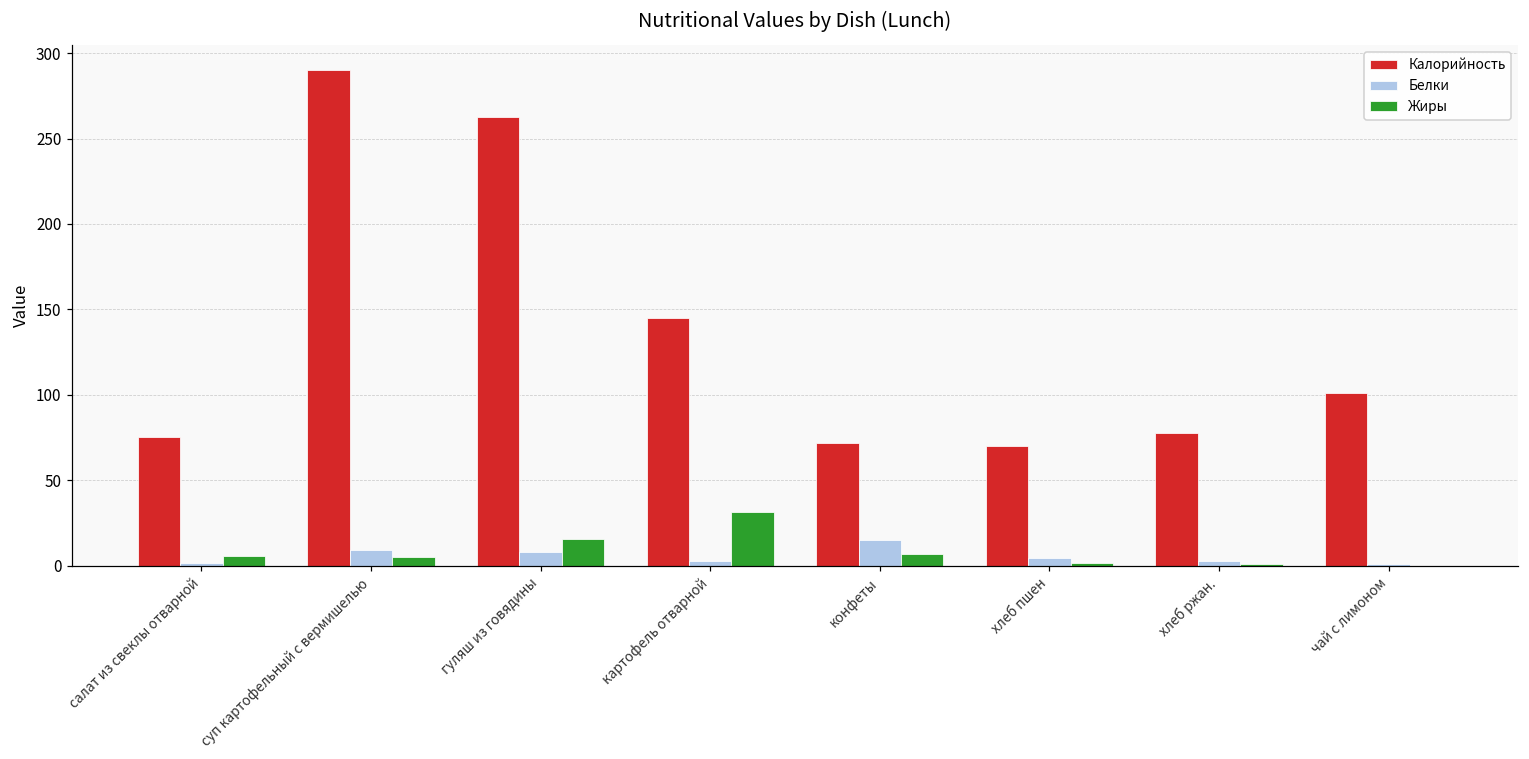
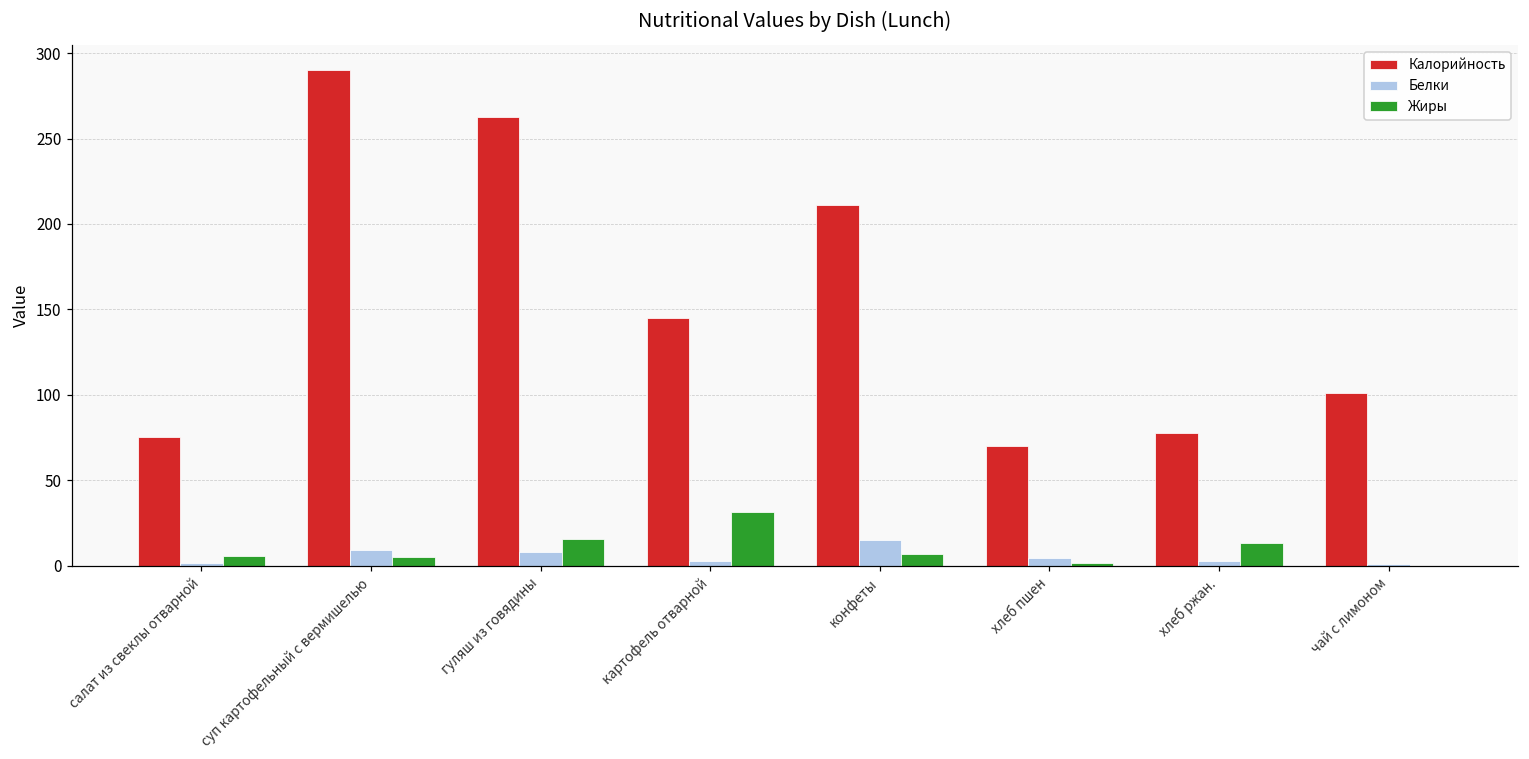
  {
    "Калорийность": {
      "салат из свеклы отварной": 75,
      "суп картофельный с вермишелью": 290,
      "гуляш из говядины": 263,
      "картофель отварной": 145,
-     "конфеты": 72,
+     "конфеты": 211,
      "хлеб пшен": 70,
      "хлеб ржан.": 77,
      "чай с лимоном": 101
    },
    "Белки": {
      "суп картофельный с вермишелью": 9,
      "гуляш из говядины": 8,
      "картофель отварной": 2,
      "конфеты": 15,
      "хлеб пшен": 5,
      "хлеб ржан.": 3
    },
    "Жиры": {
      "салат из свеклы отварной": 6,
      "суп картофельный с вермишелью": 5,
      "гуляш из говядины": 15,
      "картофель отварной": 31,
      "конфеты": 7,
-     "хлеб ржан.": 1,
+     "хлеб ржан.": 13,
      "чай с лимоном": 0
    }
  }
